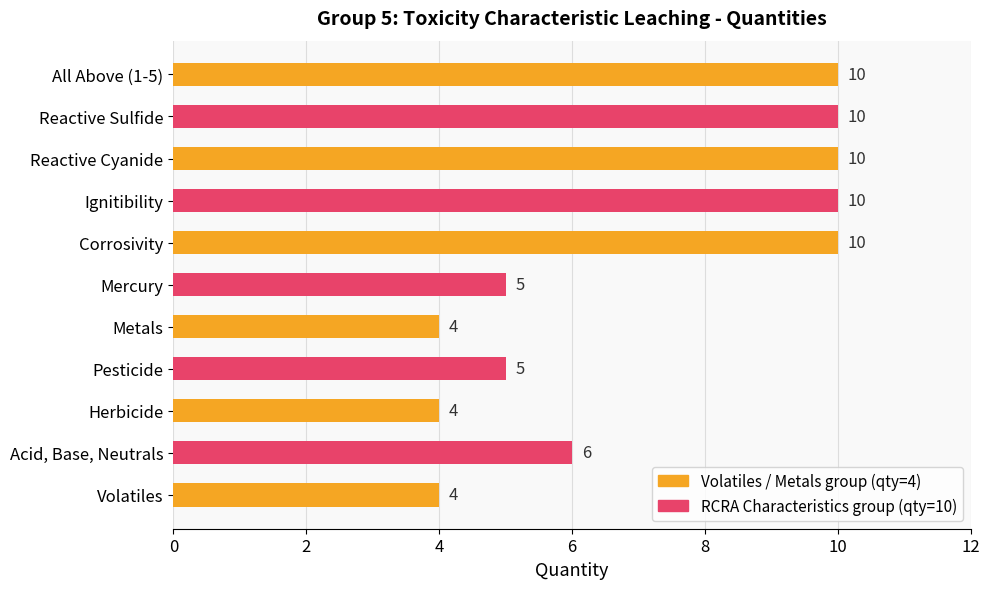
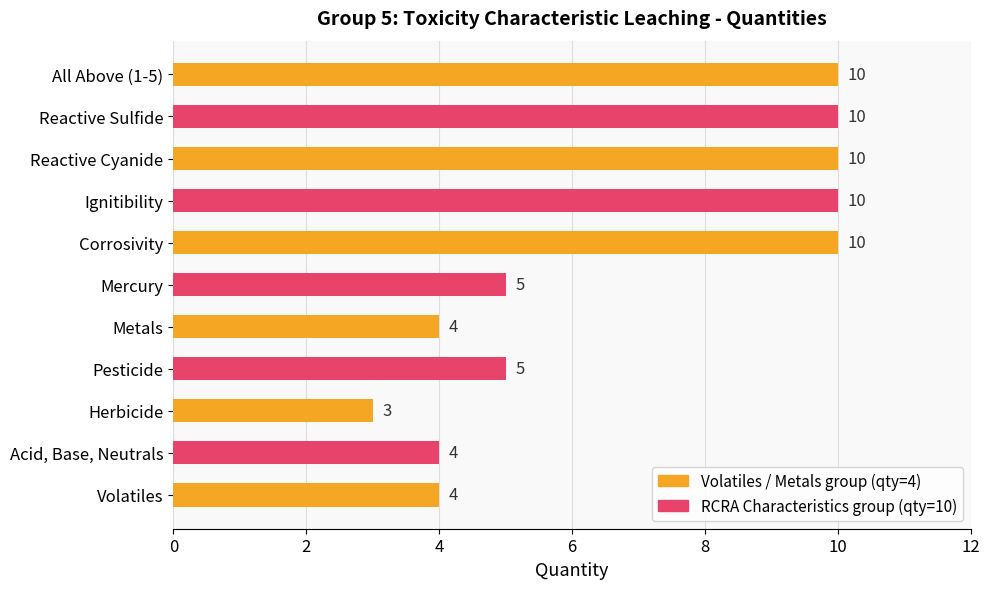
  {
    "All Above (1-5)": 10,
    "Reactive Sulfide": 10,
    "Reactive Cyanide": 10,
    "Ignitibility": 10,
    "Corrosivity": 10,
    "Mercury": 5,
    "Metals": 4,
    "Pesticide": 5,
-   "Herbicide": 4,
-   "Acid, Base, Neutrals": 6,
+   "Herbicide": 3,
+   "Acid, Base, Neutrals": 4,
    "Volatiles": 4
  }
